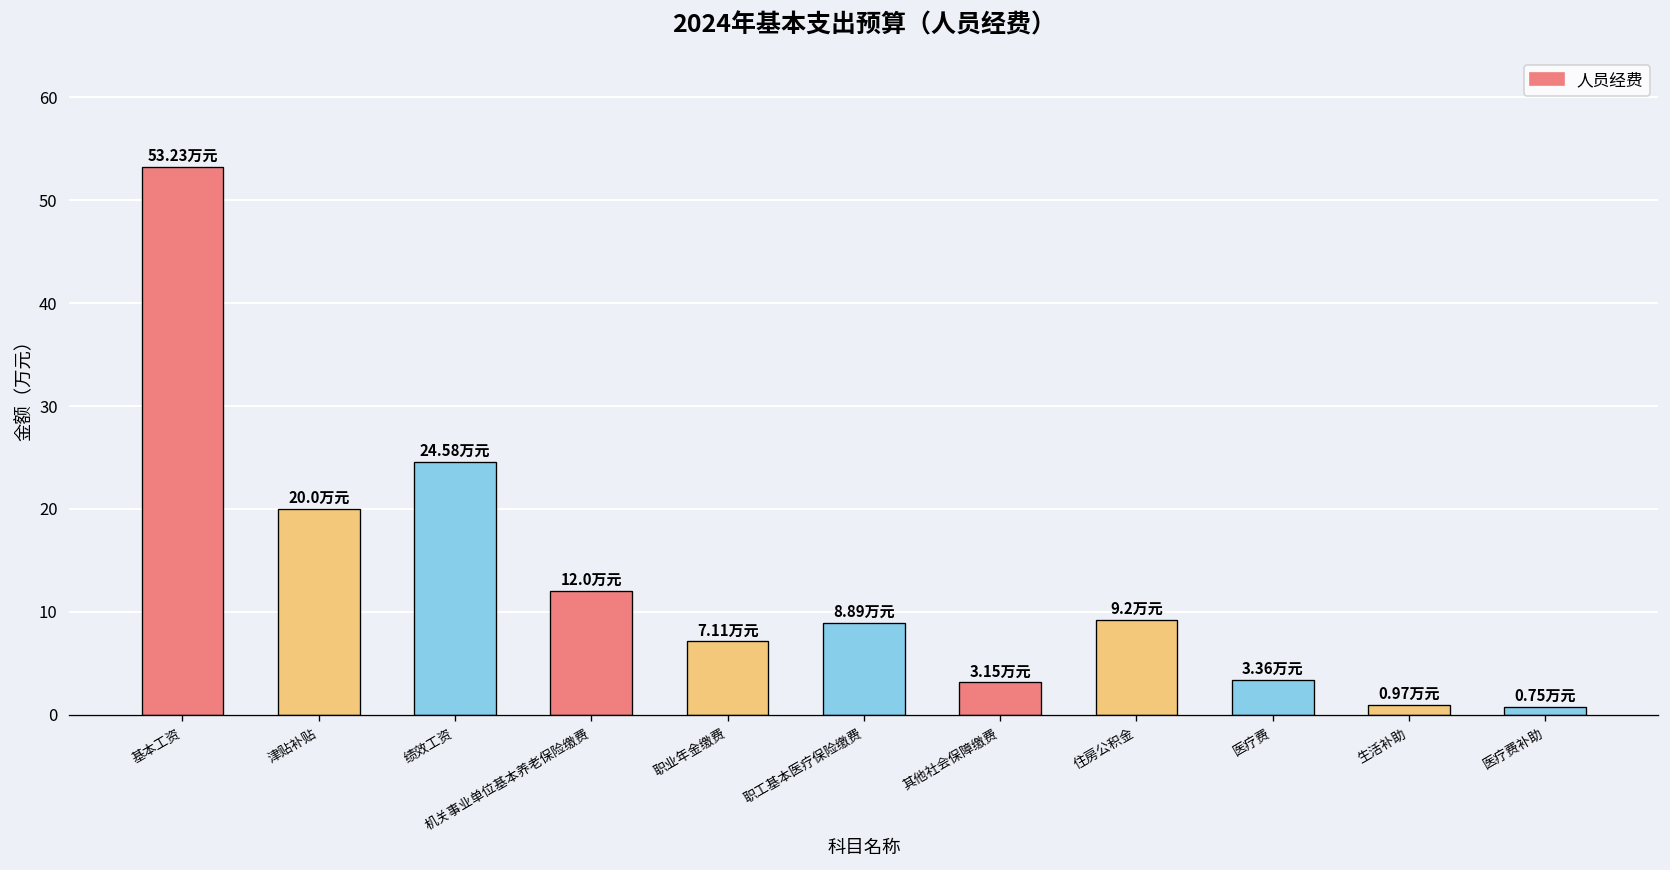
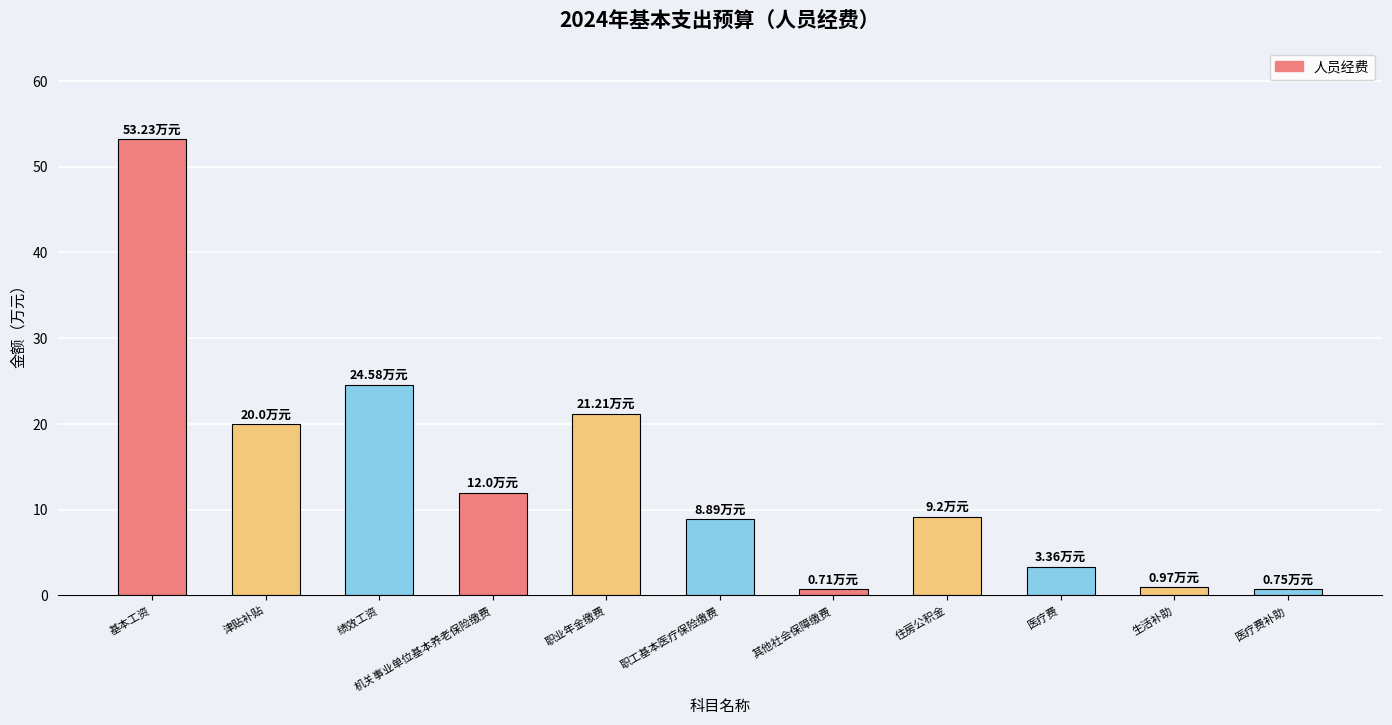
  {
    "基本工资": 53.23,
    "津贴补贴": 20.0,
    "绩效工资": 24.58,
    "机关事业单位基本养老保险缴费": 12.0,
-   "职业年金缴费": 7.11,
+   "职业年金缴费": 21.21,
    "职工基本医疗保险缴费": 8.89,
-   "其他社会保障缴费": 3.15,
+   "其他社会保障缴费": 0.71,
    "住房公积金": 9.2,
    "医疗费": 3.36,
    "生活补助": 0.97,
    "医疗费补助": 0.75
  }
